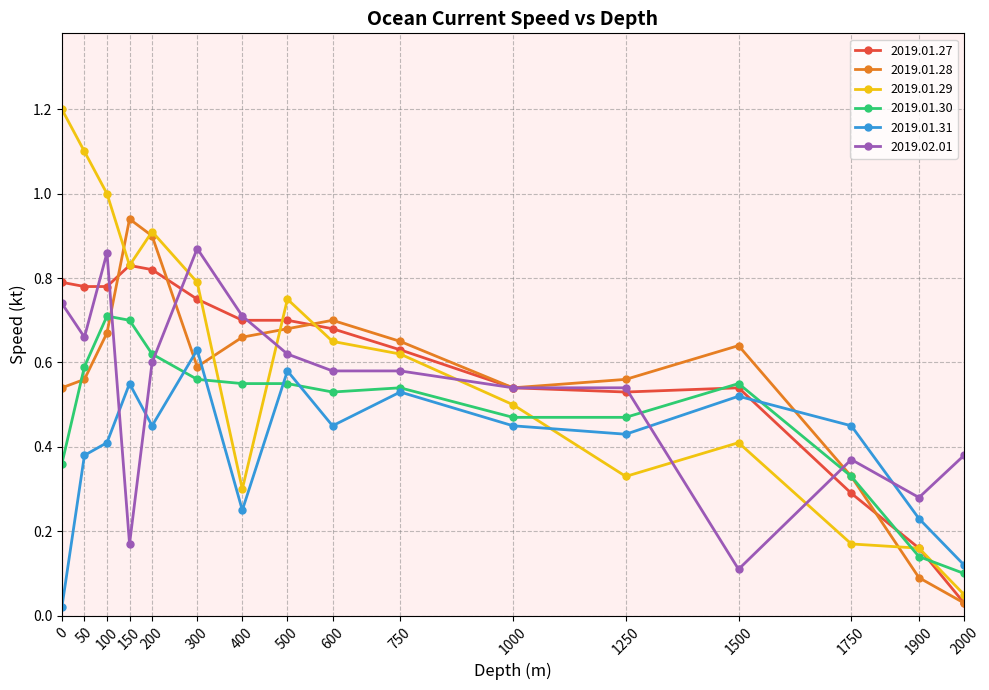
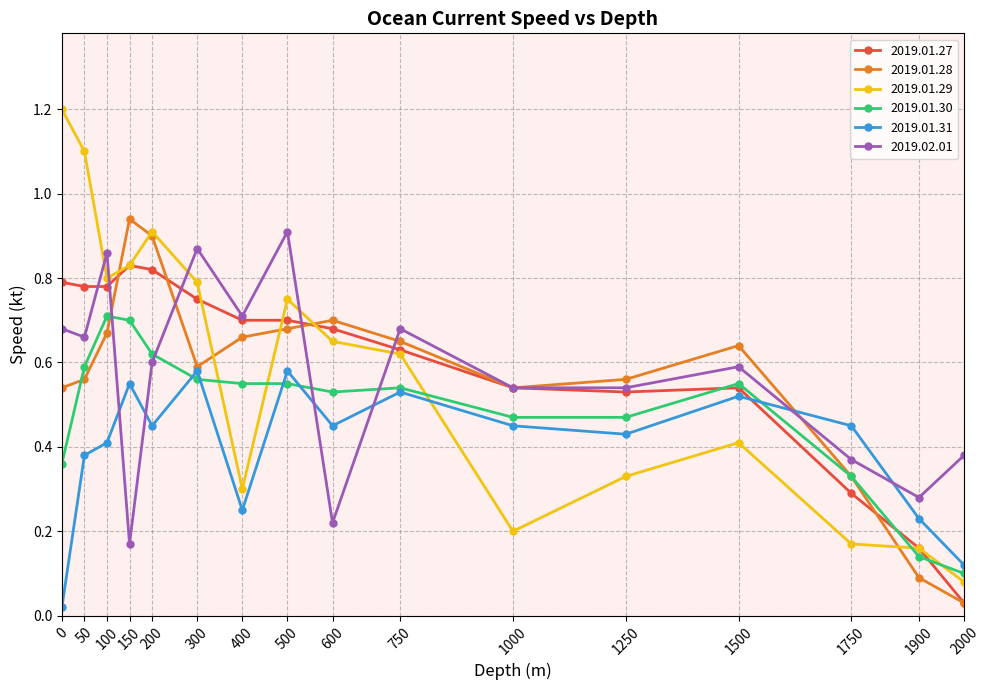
  {
    "2019.01.29": {
      "0": 1.20,
      "50": 1.10,
-     "100": 1.0,
+     "100": 0.8,
      "200": 0.91,
      "300": 0.79,
      "400": 0.30,
      "500": 0.75,
      "600": 0.65,
      "750": 0.62,
-     "1000": 0.5,
+     "1000": 0.2,
      "1250": 0.33,
      "1500": 0.41,
      "1750": 0.17,
-     "2000": 0.05
+     "2000": 0.08
    },
    "2019.01.30": {
      "0": 0.36,
      "50": 0.59,
      "100": 0.71,
      "150": 0.70,
      "200": 0.62,
      "300": 0.56,
      "400": 0.55,
      "500": 0.55,
      "600": 0.53,
      "750": 0.54,
      "1000": 0.47,
      "1250": 0.47,
      "1500": 0.55,
      "1900": 0.14,
      "2000": 0.10
    },
    "2019.01.31": {
      "0": 0.02,
      "50": 0.38,
      "100": 0.41,
      "150": 0.55,
      "200": 0.45,
-     "300": 0.63,
+     "300": 0.58,
      "400": 0.25,
      "500": 0.58,
      "600": 0.45,
      "750": 0.53,
      "1000": 0.45,
      "1250": 0.43,
      "1500": 0.52,
      "1750": 0.45,
      "1900": 0.23,
      "2000": 0.12
    },
    "2019.02.01": {
-     "0": 0.74,
+     "0": 0.68,
      "50": 0.66,
      "100": 0.86,
      "150": 0.17,
      "200": 0.60,
      "300": 0.87,
      "400": 0.71,
-     "500": 0.62,
-     "600": 0.58,
-     "750": 0.58,
+     "500": 0.91,
+     "600": 0.22,
+     "750": 0.68,
      "1250": 0.54,
-     "1500": 0.11,
+     "1500": 0.59,
      "1750": 0.37,
      "1900": 0.28,
      "2000": 0.38
    }
  }
